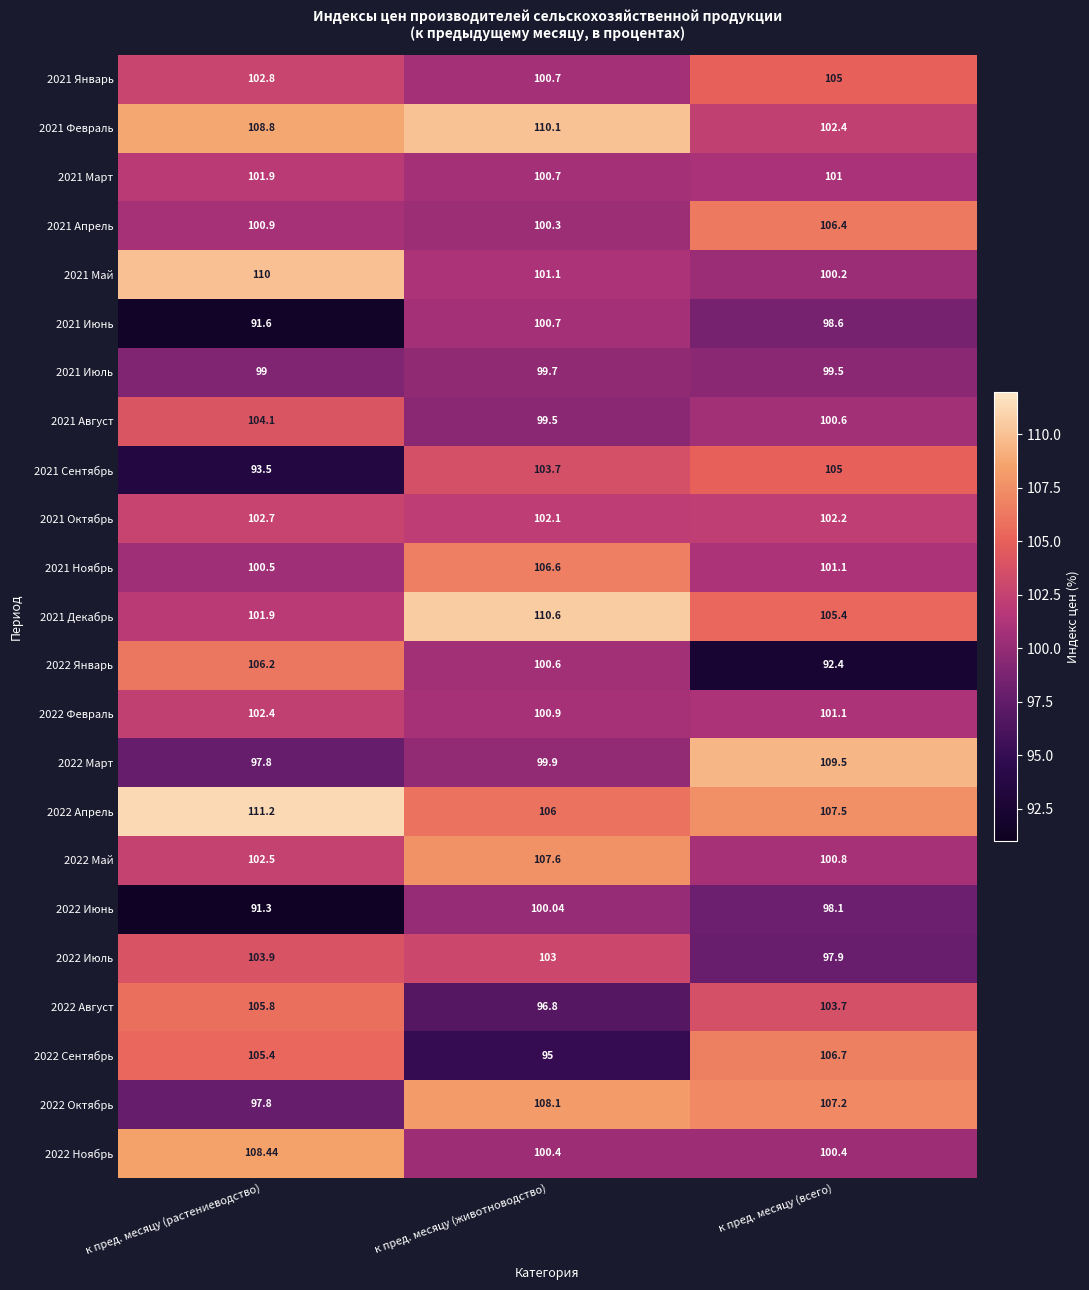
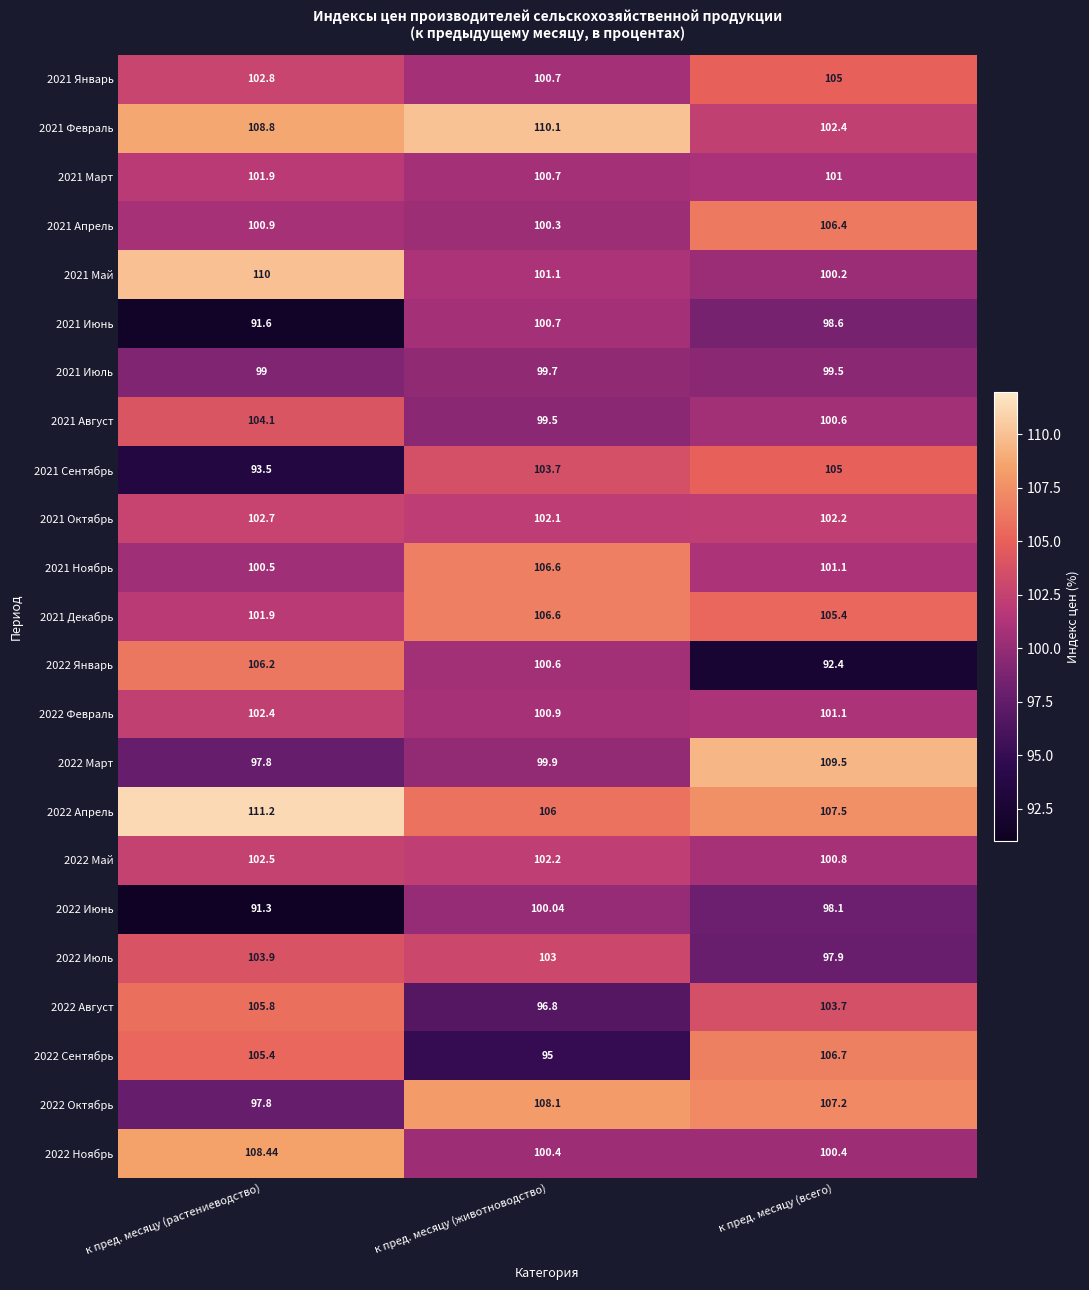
  {
    "2021 Январь": {
      "к пред. месяцу (растениеводство)": 102.8,
      "к пред. месяцу (животноводство)": 100.7,
      "к пред. месяцу (всего)": 105
    },
    "2021 Февраль": {
      "к пред. месяцу (растениеводство)": 108.8,
      "к пред. месяцу (животноводство)": 110.1,
      "к пред. месяцу (всего)": 102.4
    },
    "2021 Март": {
      "к пред. месяцу (растениеводство)": 101.9,
      "к пред. месяцу (животноводство)": 100.7,
      "к пред. месяцу (всего)": 101
    },
    "2021 Апрель": {
      "к пред. месяцу (растениеводство)": 100.9,
      "к пред. месяцу (животноводство)": 100.3,
      "к пред. месяцу (всего)": 106.4
    },
    "2021 Май": {
      "к пред. месяцу (растениеводство)": 110,
      "к пред. месяцу (животноводство)": 101.1,
      "к пред. месяцу (всего)": 100.2
    },
    "2021 Июнь": {
      "к пред. месяцу (растениеводство)": 91.6,
      "к пред. месяцу (животноводство)": 100.7,
      "к пред. месяцу (всего)": 98.6
    },
    "2021 Июль": {
      "к пред. месяцу (растениеводство)": 99,
      "к пред. месяцу (животноводство)": 99.7,
      "к пред. месяцу (всего)": 99.5
    },
    "2021 Август": {
      "к пред. месяцу (растениеводство)": 104.1,
      "к пред. месяцу (животноводство)": 99.5,
      "к пред. месяцу (всего)": 100.6
    },
    "2021 Сентябрь": {
      "к пред. месяцу (растениеводство)": 93.5,
      "к пред. месяцу (животноводство)": 103.7,
      "к пред. месяцу (всего)": 105
    },
    "2021 Октябрь": {
      "к пред. месяцу (растениеводство)": 102.7,
      "к пред. месяцу (животноводство)": 102.1,
      "к пред. месяцу (всего)": 102.2
    },
    "2021 Ноябрь": {
      "к пред. месяцу (растениеводство)": 100.5,
      "к пред. месяцу (животноводство)": 106.6,
      "к пред. месяцу (всего)": 101.1
    },
    "2021 Декабрь": {
      "к пред. месяцу (растениеводство)": 101.9,
-     "к пред. месяцу (животноводство)": 110.6,
+     "к пред. месяцу (животноводство)": 106.6,
      "к пред. месяцу (всего)": 105.4
    },
    "2022 Январь": {
      "к пред. месяцу (растениеводство)": 106.2,
      "к пред. месяцу (животноводство)": 100.6,
      "к пред. месяцу (всего)": 92.4
    },
    "2022 Февраль": {
      "к пред. месяцу (растениеводство)": 102.4,
      "к пред. месяцу (животноводство)": 100.9,
      "к пред. месяцу (всего)": 101.1
    },
    "2022 Март": {
      "к пред. месяцу (растениеводство)": 97.8,
      "к пред. месяцу (животноводство)": 99.9,
      "к пред. месяцу (всего)": 109.5
    },
    "2022 Апрель": {
      "к пред. месяцу (растениеводство)": 111.2,
      "к пред. месяцу (животноводство)": 106,
      "к пред. месяцу (всего)": 107.5
    },
    "2022 Май": {
      "к пред. месяцу (растениеводство)": 102.5,
-     "к пред. месяцу (животноводство)": 107.6,
+     "к пред. месяцу (животноводство)": 102.2,
      "к пред. месяцу (всего)": 100.8
    },
    "2022 Июнь": {
      "к пред. месяцу (растениеводство)": 91.3,
      "к пред. месяцу (животноводство)": 100.04,
      "к пред. месяцу (всего)": 98.1
    },
    "2022 Июль": {
      "к пред. месяцу (растениеводство)": 103.9,
      "к пред. месяцу (животноводство)": 103,
      "к пред. месяцу (всего)": 97.9
    },
    "2022 Август": {
      "к пред. месяцу (растениеводство)": 105.8,
      "к пред. месяцу (животноводство)": 96.8,
      "к пред. месяцу (всего)": 103.7
    },
    "2022 Сентябрь": {
      "к пред. месяцу (растениеводство)": 105.4,
      "к пред. месяцу (животноводство)": 95,
      "к пред. месяцу (всего)": 106.7
    },
    "2022 Октябрь": {
      "к пред. месяцу (растениеводство)": 97.8,
      "к пред. месяцу (животноводство)": 108.1,
      "к пред. месяцу (всего)": 107.2
    },
    "2022 Ноябрь": {
      "к пред. месяцу (растениеводство)": 108.44,
      "к пред. месяцу (животноводство)": 100.4,
      "к пред. месяцу (всего)": 100.4
    }
  }
